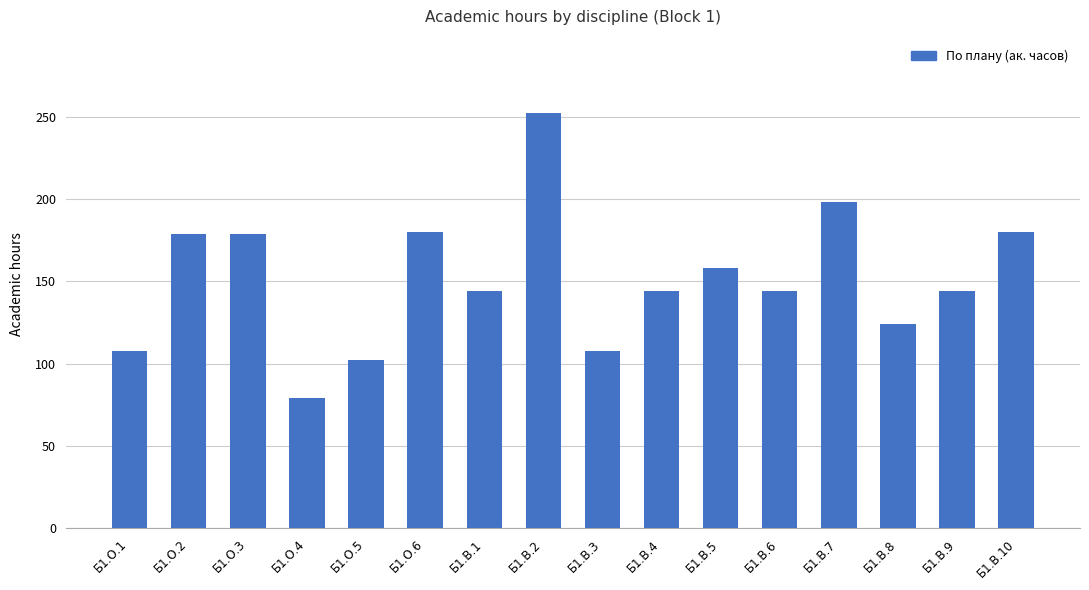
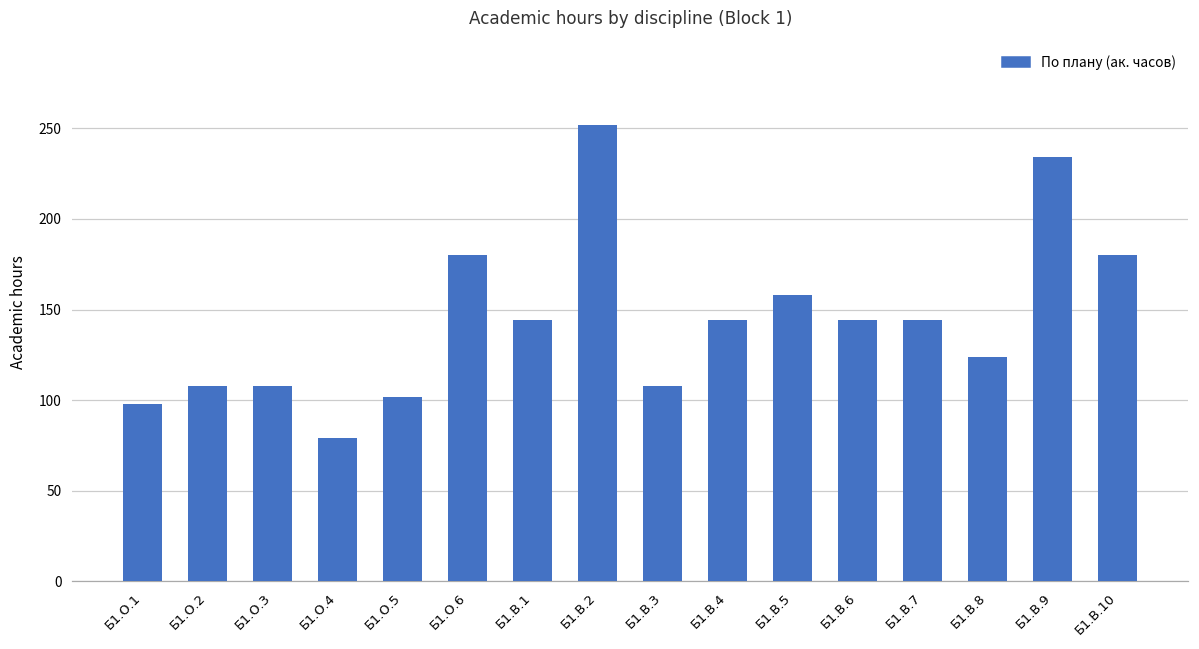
  {
-   "Б1.О.1": 108,
-   "Б1.О.2": 179,
-   "Б1.О.3": 179,
+   "Б1.О.1": 98,
+   "Б1.О.2": 108,
+   "Б1.О.3": 108,
    "Б1.О.4": 79,
    "Б1.О.5": 102,
    "Б1.О.6": 180,
    "Б1.В.1": 144,
    "Б1.В.2": 252,
    "Б1.В.3": 108,
    "Б1.В.4": 144,
    "Б1.В.5": 158,
    "Б1.В.6": 144,
-   "Б1.В.7": 198,
+   "Б1.В.7": 144,
    "Б1.В.8": 124,
-   "Б1.В.9": 144,
+   "Б1.В.9": 234,
    "Б1.В.10": 180
  }
